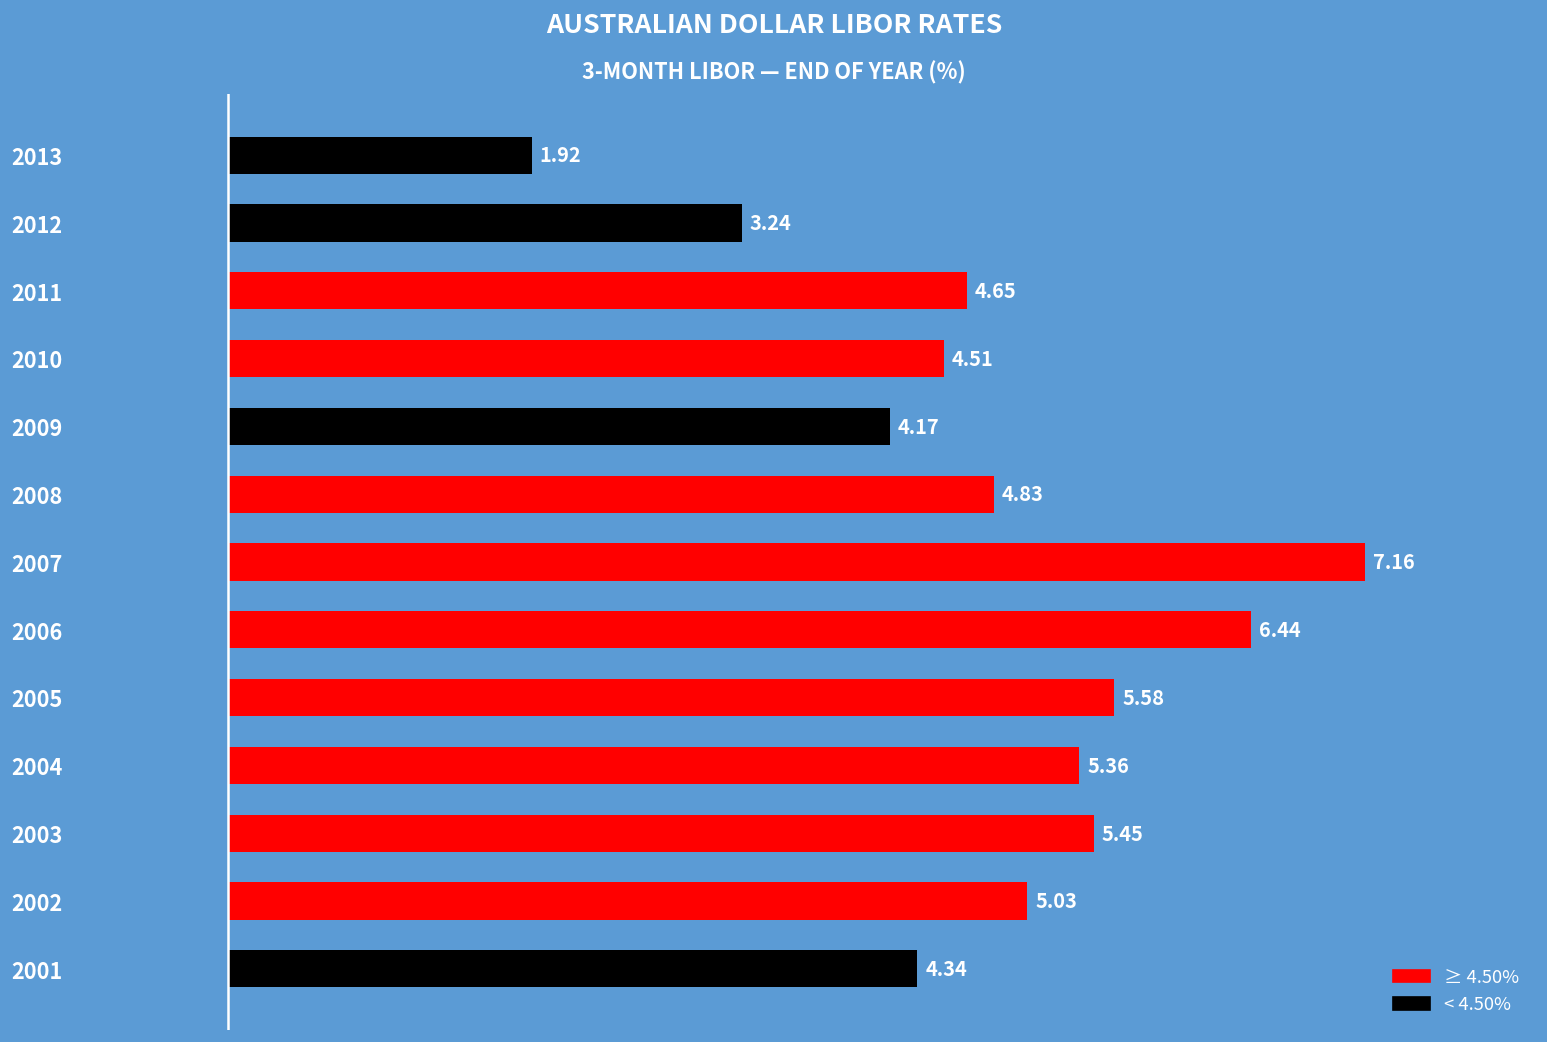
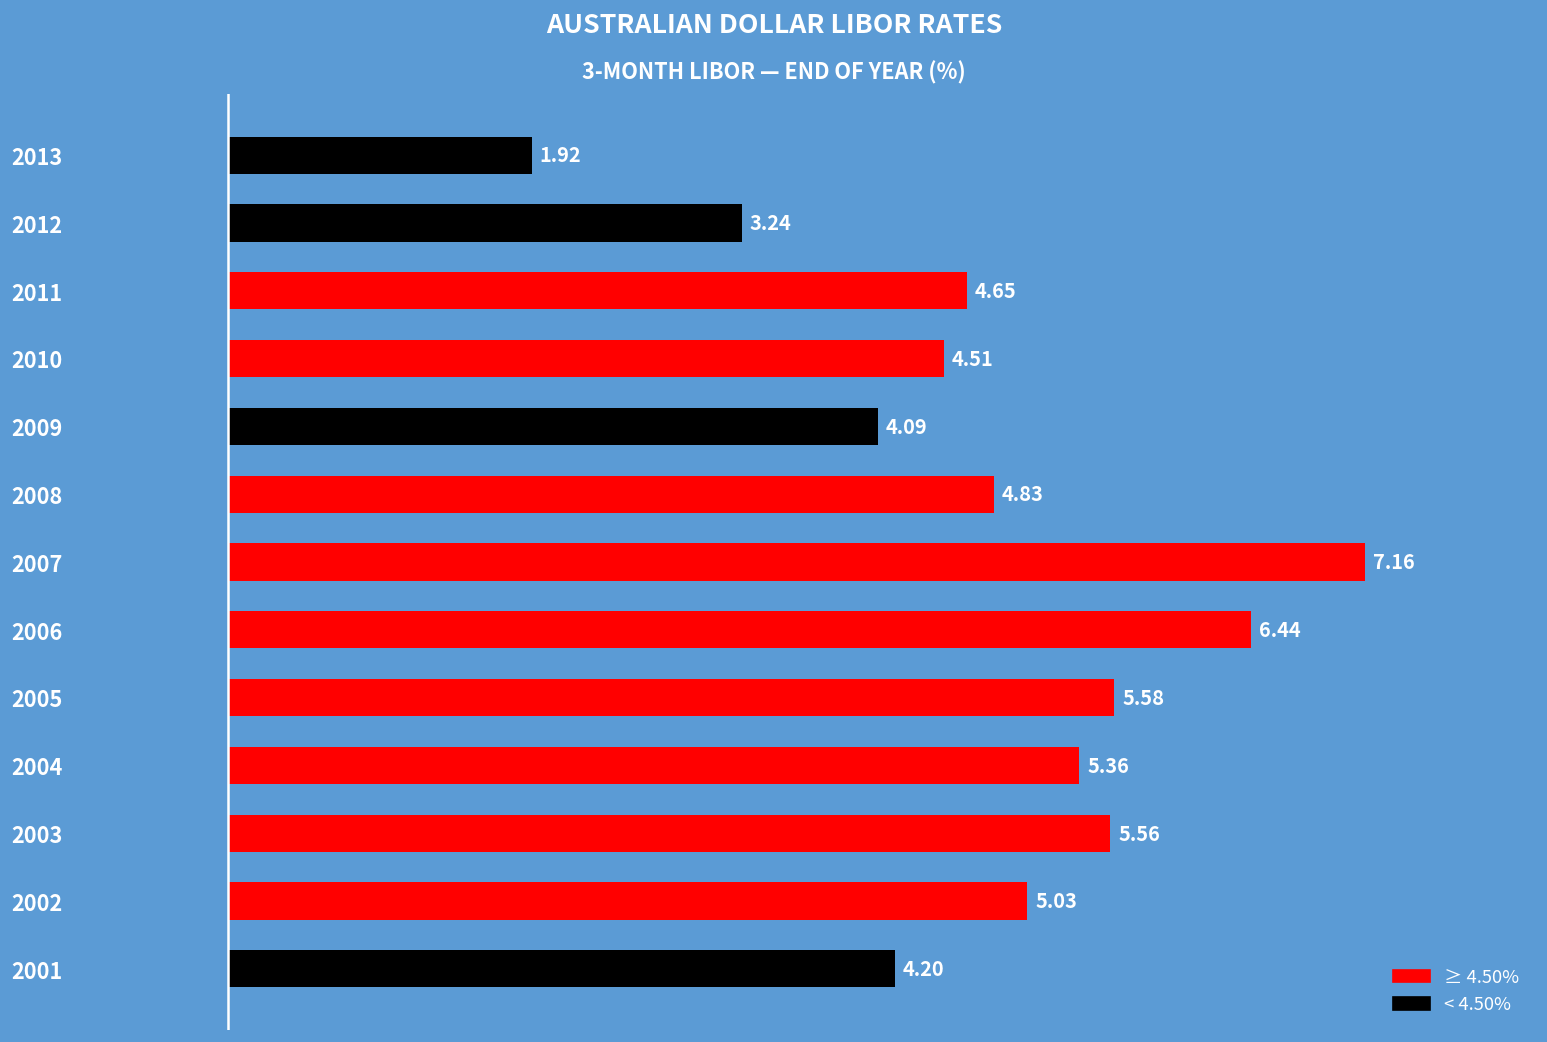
  {
    "2013": 1.92,
    "2012": 3.24,
    "2011": 4.65,
    "2010": 4.51,
-   "2009": 4.17,
+   "2009": 4.09,
    "2008": 4.83,
    "2007": 7.16,
    "2006": 6.44,
    "2005": 5.58,
    "2004": 5.36,
-   "2003": 5.45,
+   "2003": 5.56,
    "2002": 5.03,
-   "2001": 4.34
+   "2001": 4.20
  }
